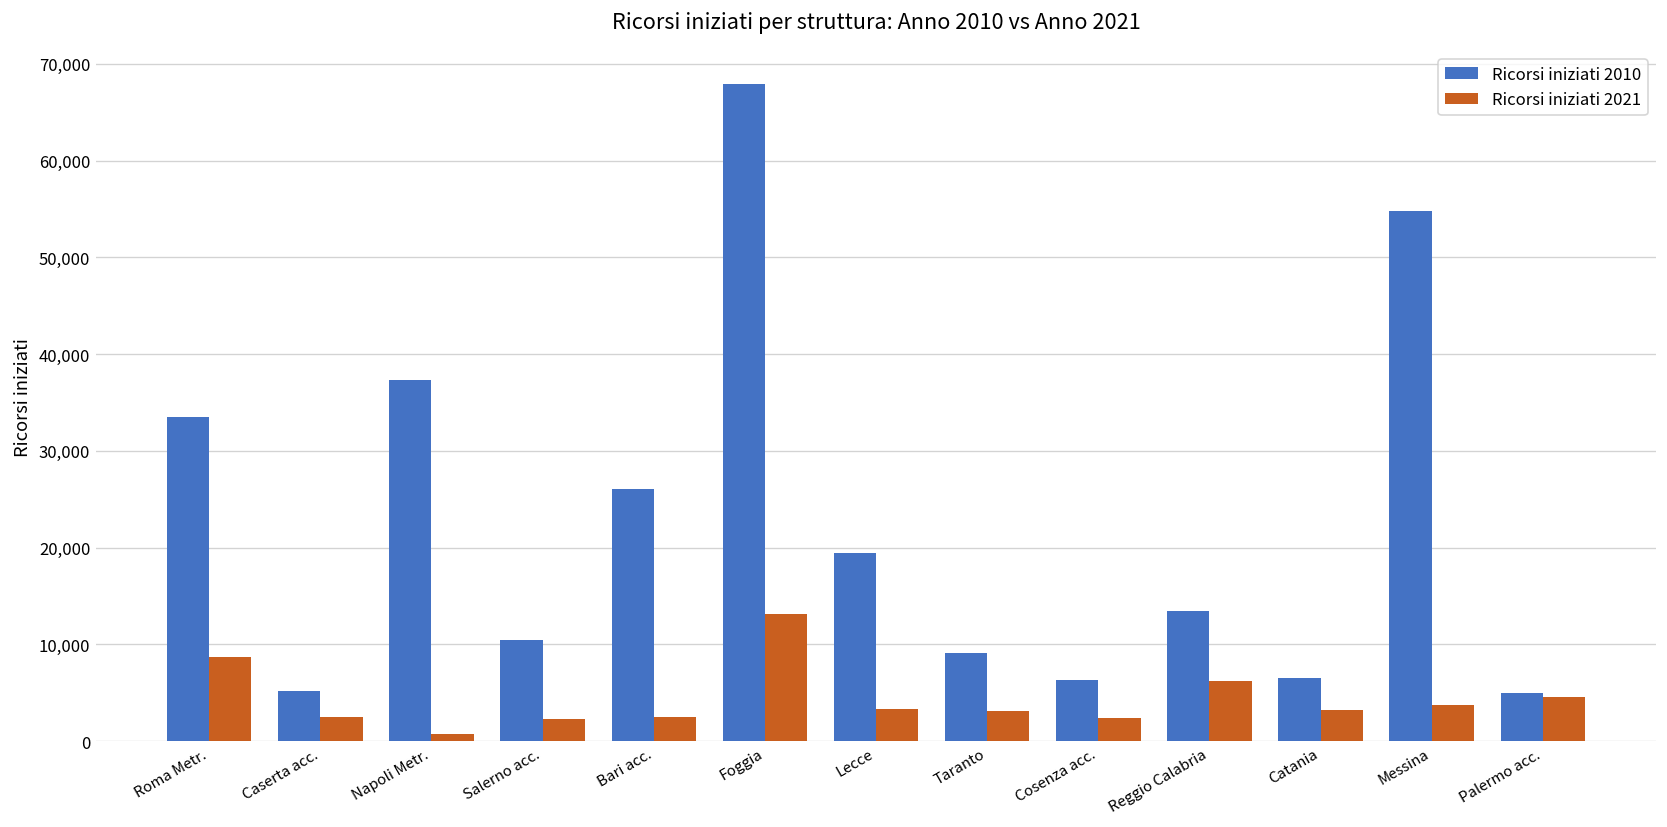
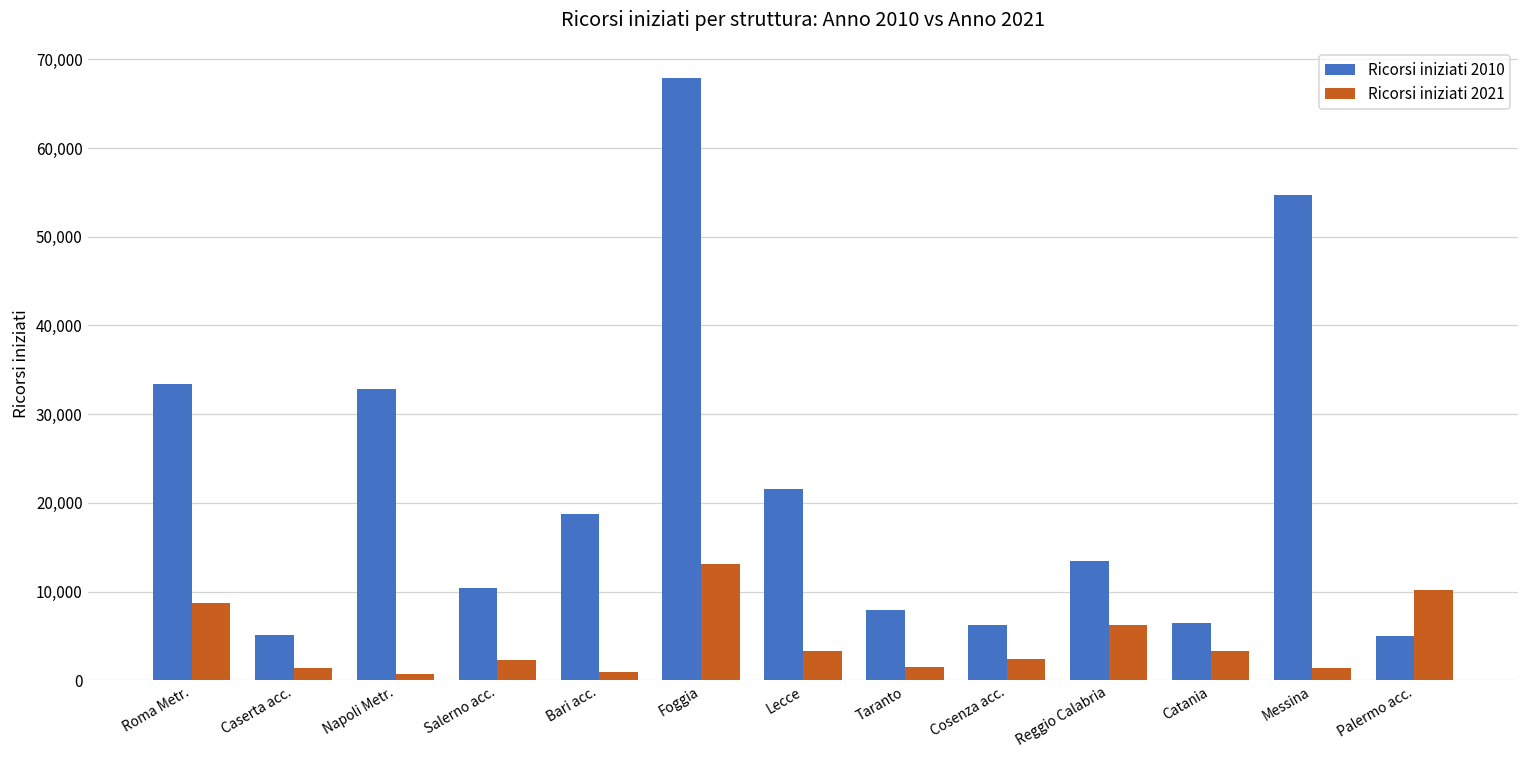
  {
    "Ricorsi iniziati 2010": {
      "Roma Metr.": "33,000",
      "Caserta acc.": "5,000",
-     "Napoli Metr.": "37,000",
+     "Napoli Metr.": "33,000",
      "Salerno acc.": "10,000",
-     "Bari acc.": "26,000",
+     "Bari acc.": "19,000",
      "Foggia": "68,000",
-     "Lecce": "19,000",
-     "Taranto": "9,000",
+     "Lecce": "22,000",
+     "Taranto": "8,000",
      "Cosenza acc.": "6,000",
      "Reggio Calabria": "13,000",
      "Catania": "6,000",
      "Messina": "55,000",
      "Palermo acc.": "5,000"
    },
    "Ricorsi iniziati 2021": {
      "Roma Metr.": "9,000",
-     "Caserta acc.": "2,000",
+     "Caserta acc.": "1,000",
      "Napoli Metr.": "1,000",
      "Salerno acc.": "2,000",
-     "Bari acc.": "2,000",
+     "Bari acc.": "1,000",
      "Foggia": "13,000",
      "Lecce": "3,000",
-     "Taranto": "3,000",
+     "Taranto": "2,000",
      "Cosenza acc.": "2,000",
      "Reggio Calabria": "6,000",
      "Catania": "3,000",
-     "Messina": "4,000",
-     "Palermo acc.": "5,000"
+     "Messina": "1,000",
+     "Palermo acc.": "10,000"
    }
  }
